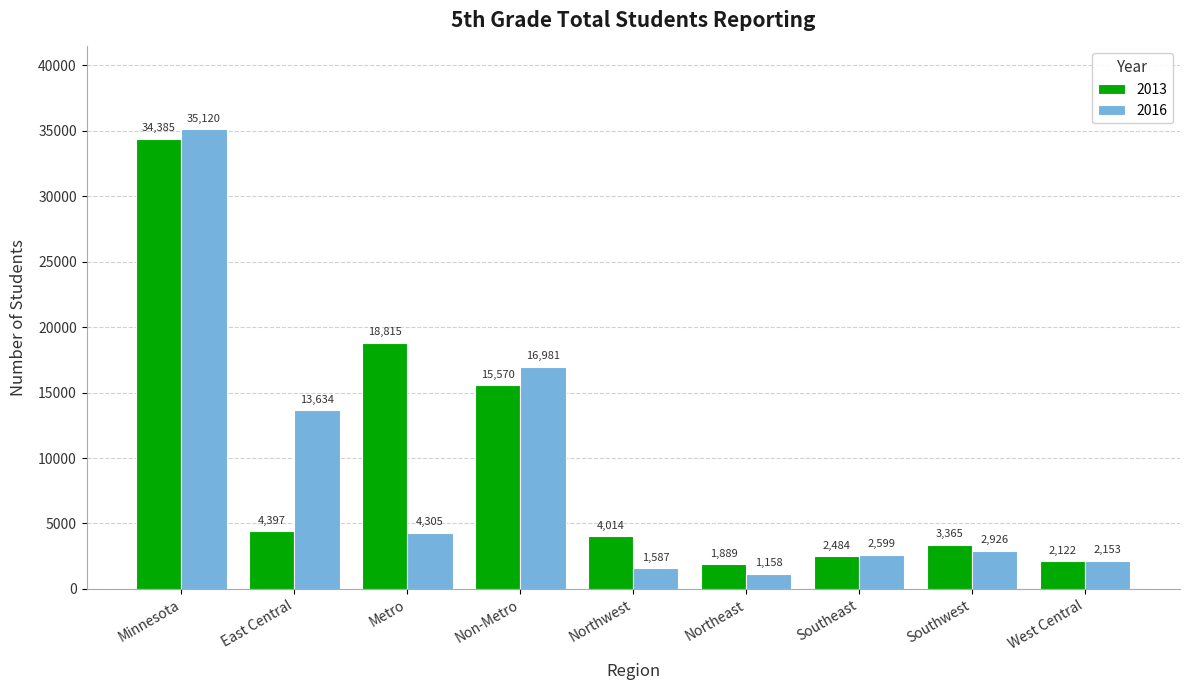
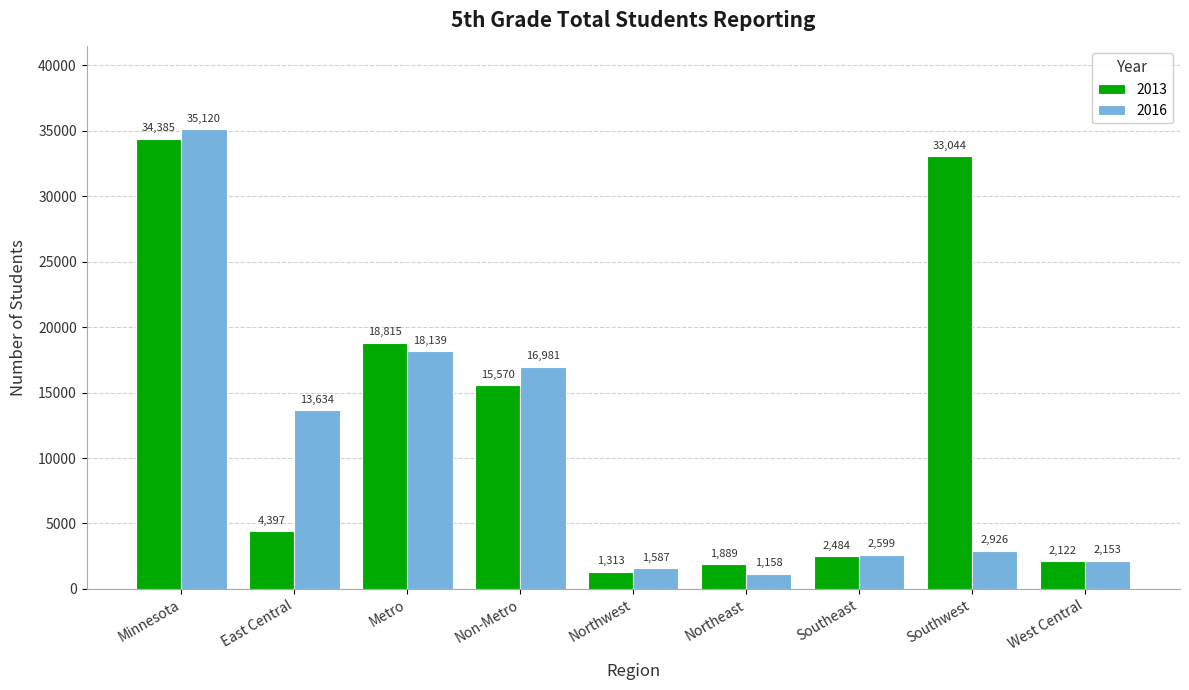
  {
    "2013": {
      "Minnesota": "34,385",
      "East Central": "4,397",
      "Metro": "18,815",
      "Non-Metro": "15,570",
-     "Northwest": "4,014",
+     "Northwest": "1,313",
      "Northeast": "1,889",
      "Southeast": "2,484",
-     "Southwest": "3,365",
+     "Southwest": "33,044",
      "West Central": "2,122"
    },
    "2016": {
      "Minnesota": "35,120",
      "East Central": "13,634",
-     "Metro": "4,305",
+     "Metro": "18,139",
      "Non-Metro": "16,981",
      "Northwest": "1,587",
      "Northeast": "1,158",
      "Southeast": "2,599",
      "Southwest": "2,926",
      "West Central": "2,153"
    }
  }
